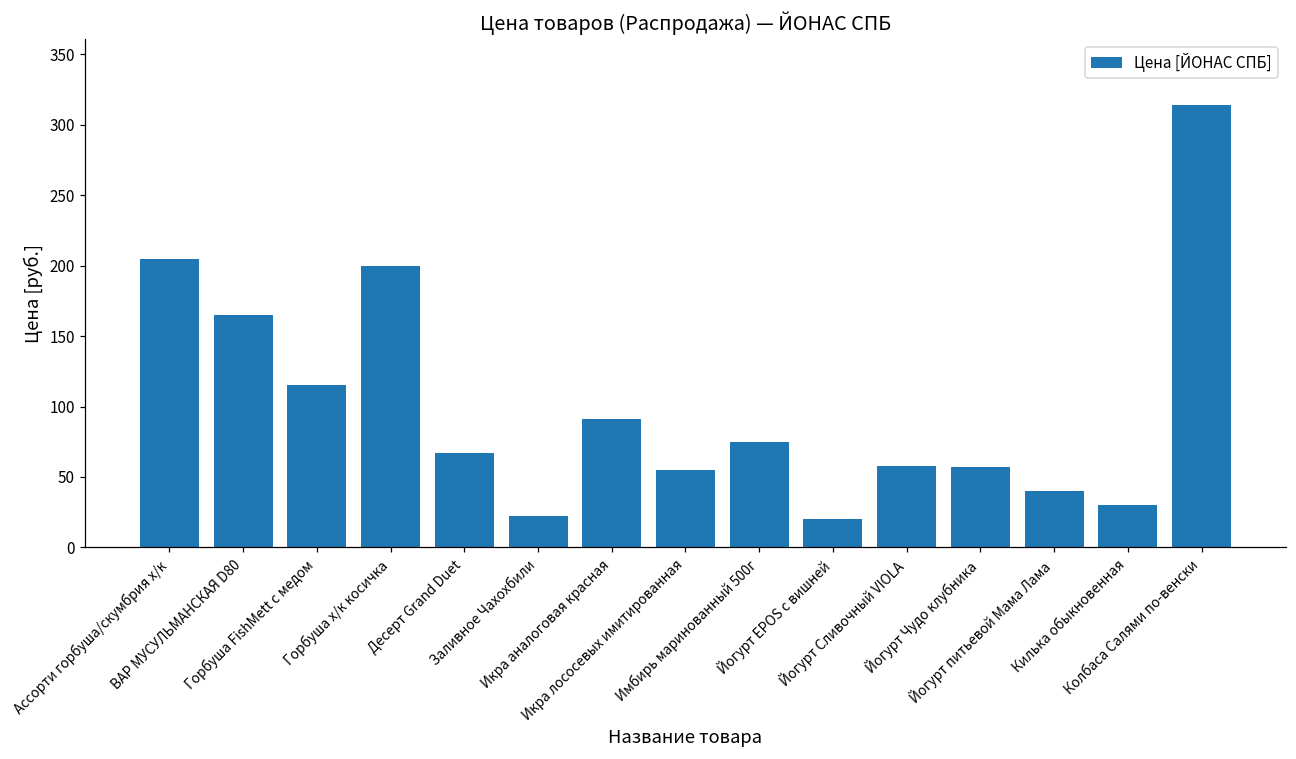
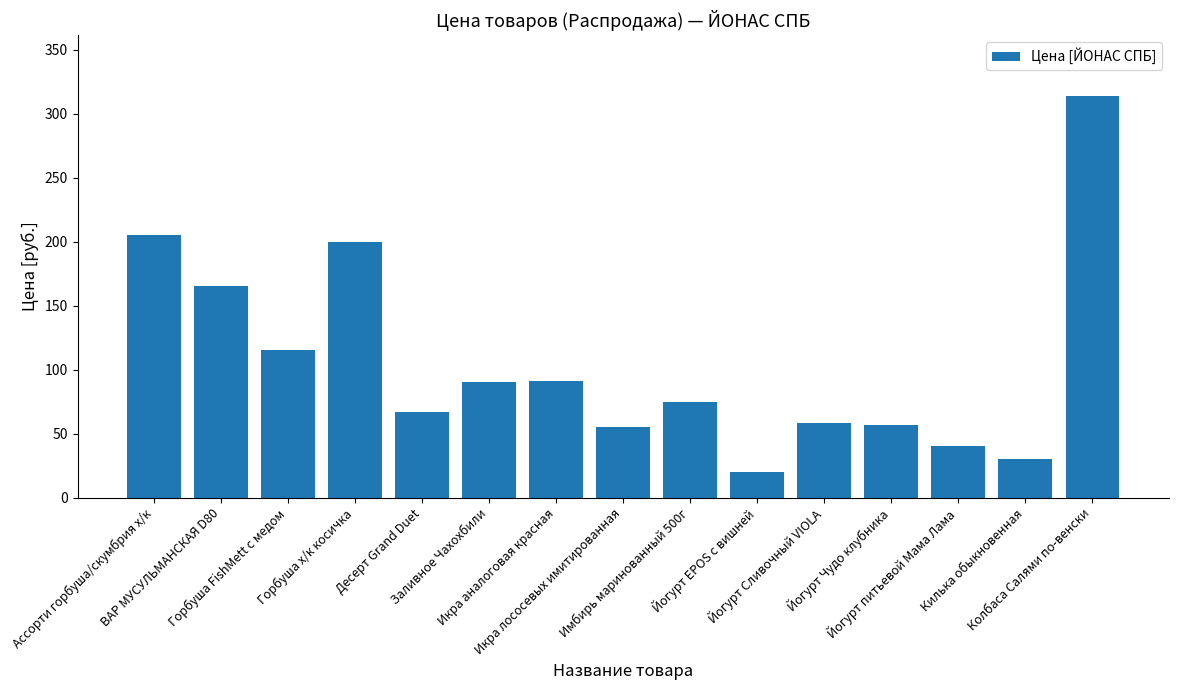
  {
    "Ассорти горбуша/скумбрия х/к": 205,
    "ВАР МУСУЛЬМАНСКАЯ D80": 165,
    "Горбуша FishMett с медом": 115,
    "Горбуша х/к косичка": 200,
    "Десерт Grand Duet": 67,
-   "Заливное Чахохбили": 22,
+   "Заливное Чахохбили": 90,
    "Икра аналоговая красная": 91,
    "Икра лососевых имитированная": 55,
    "Имбирь маринованный 500г": 75,
    "Йогурт EPOS с вишней": 20,
    "Йогурт Сливочный VIOLA": 58,
    "Йогурт Чудо клубника": 57,
    "Йогурт питьевой Мама Лама": 40,
    "Килька обыкновенная": 30,
    "Колбаса Салями по-венски": 314
  }
